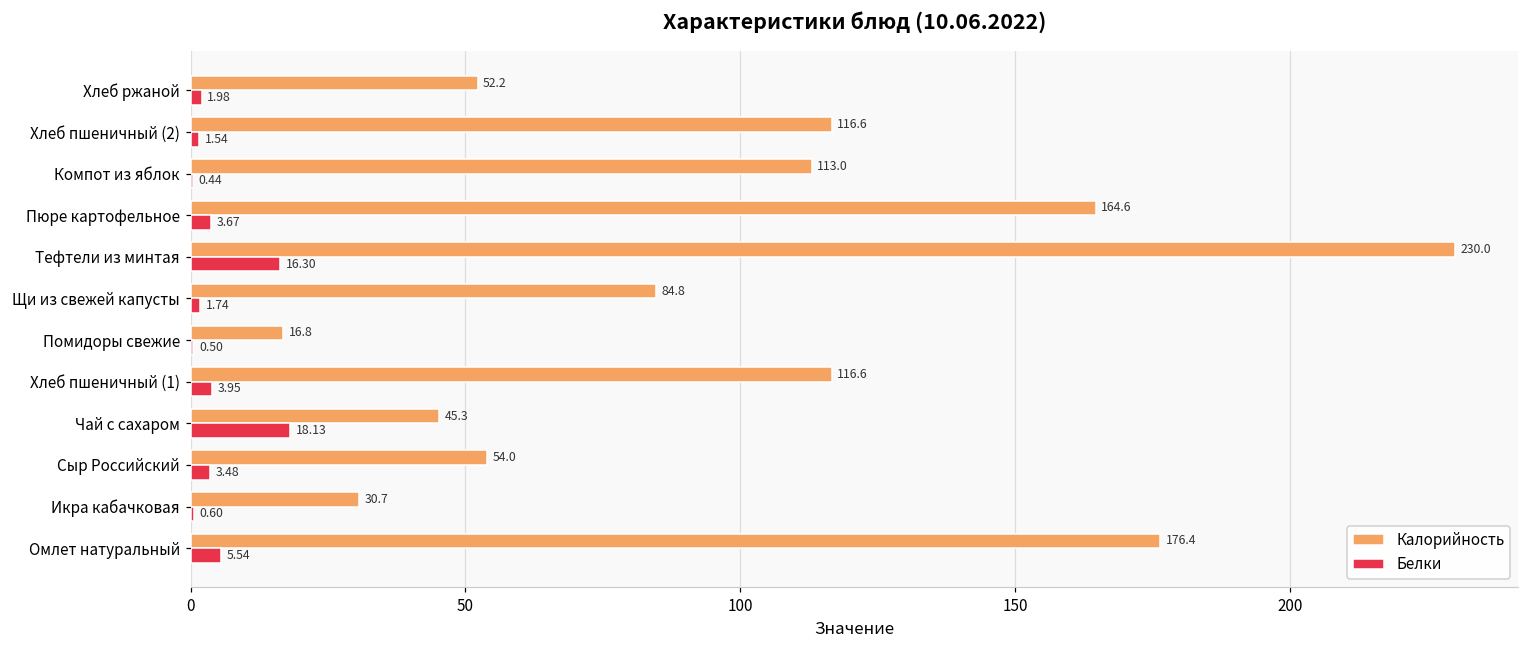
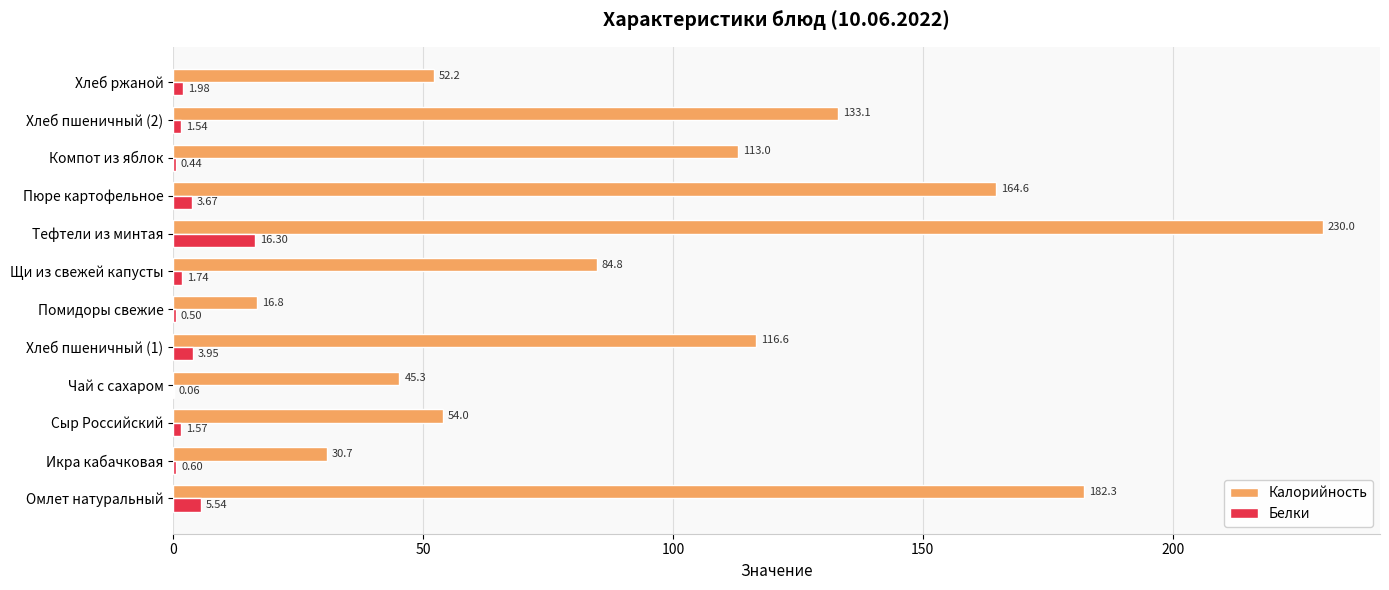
  {
    "Калорийность": {
      "Хлеб ржаной": 52.2,
-     "Хлеб пшеничный (2)": 116.6,
+     "Хлеб пшеничный (2)": 133.1,
      "Компот из яблок": 113.0,
      "Пюре картофельное": 164.6,
      "Тефтели из минтая": 230.0,
      "Щи из свежей капусты": 84.8,
      "Помидоры свежие": 16.8,
      "Хлеб пшеничный (1)": 116.6,
      "Чай с сахаром": 45.3,
      "Сыр Российский": 54.0,
      "Икра кабачковая": 30.7,
-     "Омлет натуральный": 176.4
+     "Омлет натуральный": 182.3
    },
    "Белки": {
      "Хлеб ржаной": 1.98,
      "Хлеб пшеничный (2)": 1.54,
      "Компот из яблок": 0.44,
      "Пюре картофельное": 3.67,
      "Тефтели из минтая": 16.30,
      "Щи из свежей капусты": 1.74,
      "Помидоры свежие": 0.50,
      "Хлеб пшеничный (1)": 3.95,
-     "Чай с сахаром": 18.13,
-     "Сыр Российский": 3.48,
+     "Чай с сахаром": 0.06,
+     "Сыр Российский": 1.57,
      "Икра кабачковая": 0.60,
      "Омлет натуральный": 5.54
    }
  }
